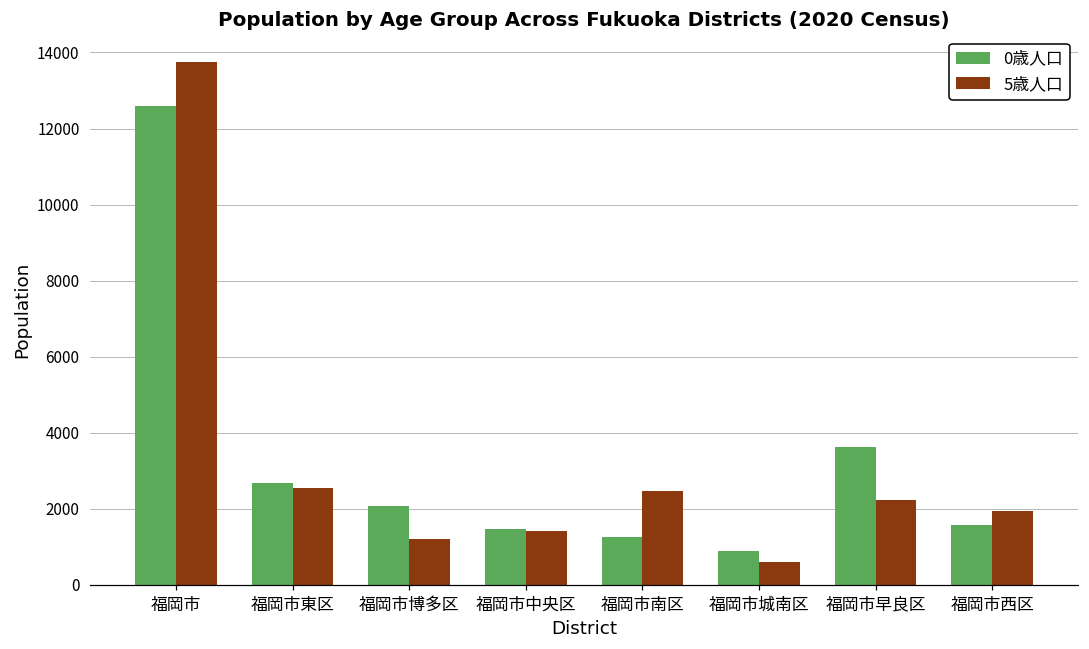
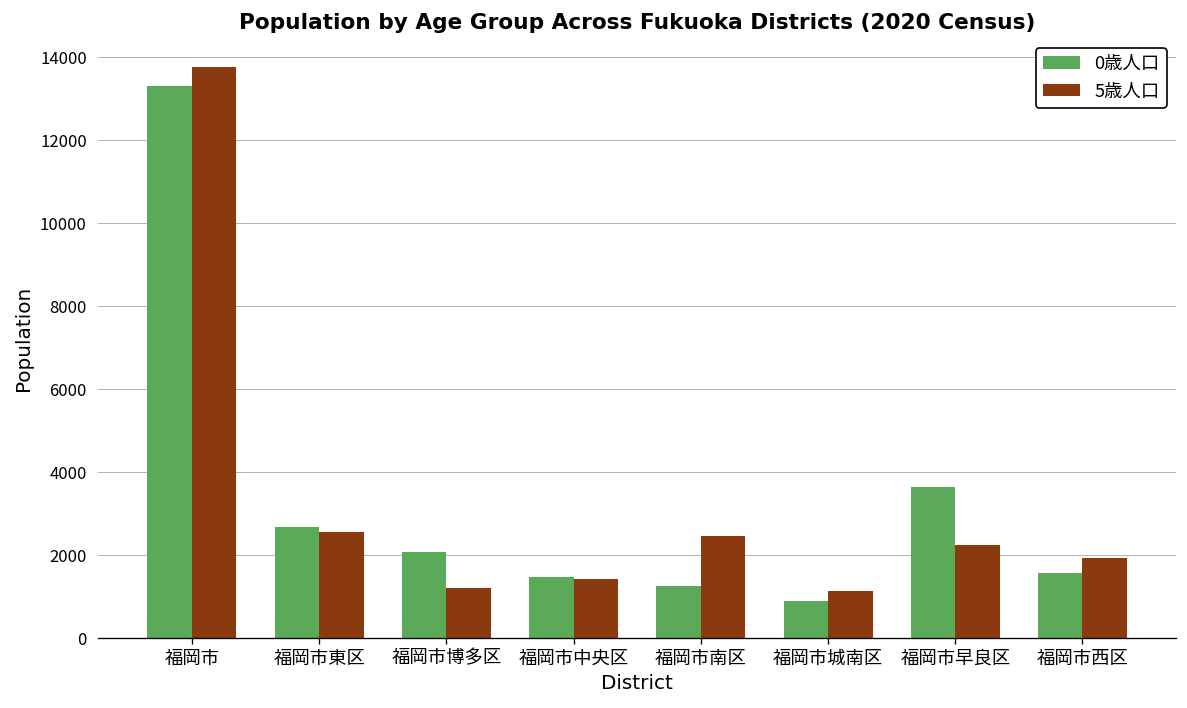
  {
    "0歳人口": {
-     "福岡市": 12600,
+     "福岡市": 13300,
      "福岡市東区": 2700,
      "福岡市博多区": 2100,
      "福岡市中央区": 1500,
      "福岡市南区": 1300,
      "福岡市城南区": 900,
      "福岡市早良区": 3600,
      "福岡市西区": 1600
    },
    "5歳人口": {
      "福岡市": 13800,
      "福岡市東区": 2500,
      "福岡市博多区": 1200,
      "福岡市中央区": 1400,
      "福岡市南区": 2500,
-     "福岡市城南区": 600,
+     "福岡市城南区": 1100,
      "福岡市早良区": 2200,
      "福岡市西区": 1900
    }
  }
